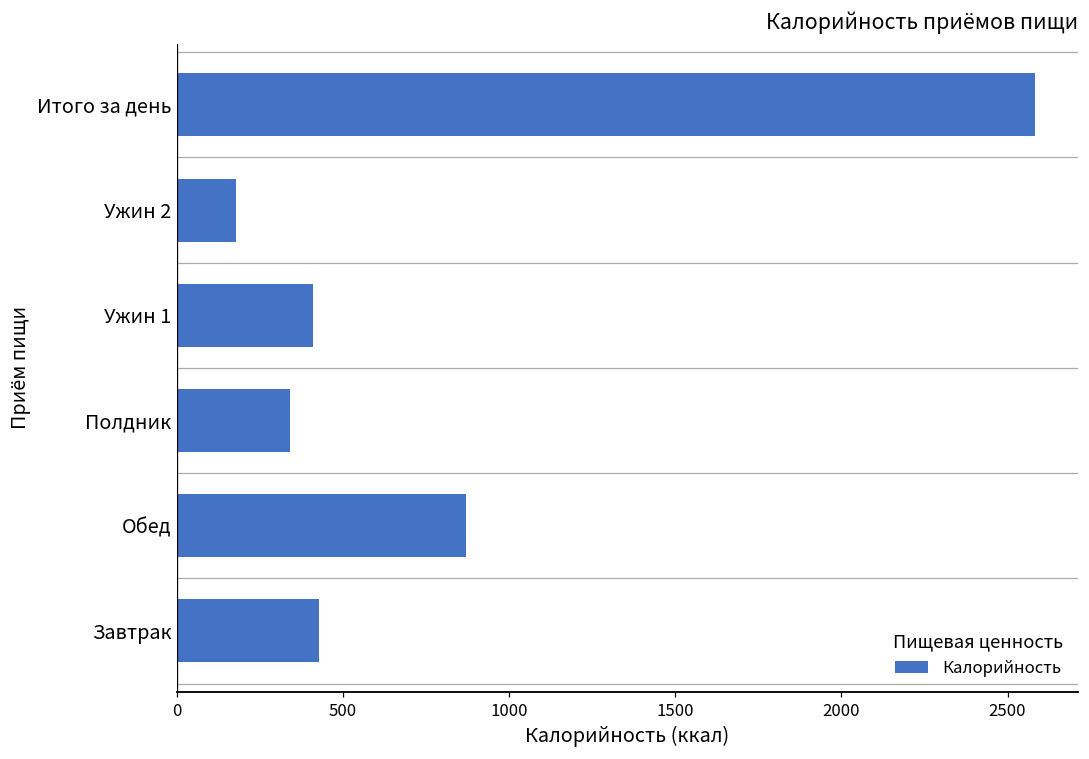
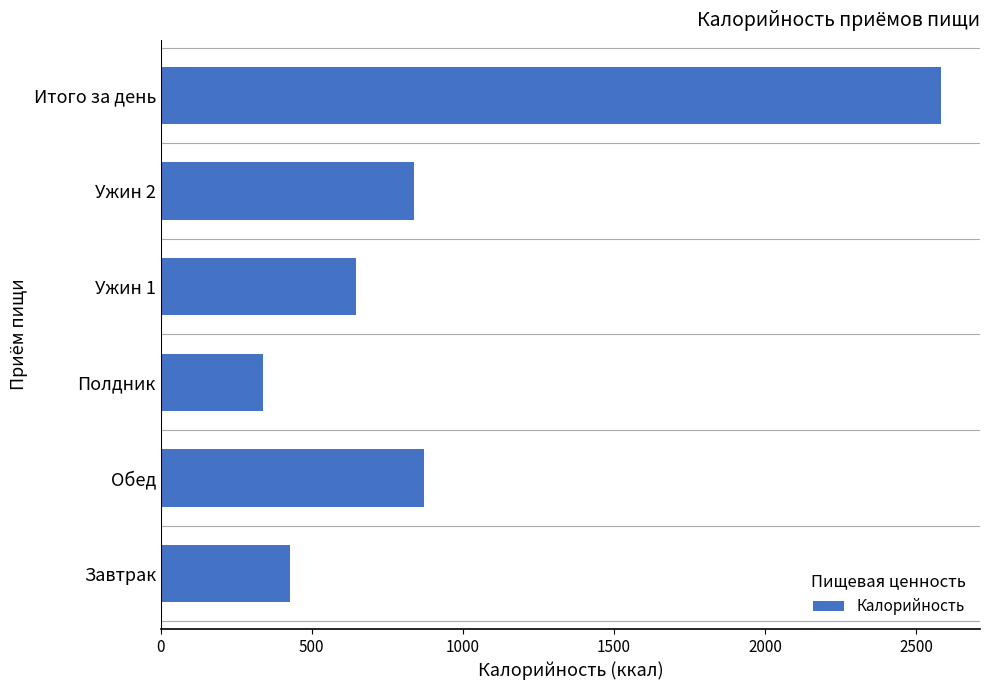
  {
    "Итого за день": 2580,
-   "Ужин 2": 180,
-   "Ужин 1": 410,
+   "Ужин 2": 840,
+   "Ужин 1": 650,
    "Полдник": 340,
    "Обед": 870,
    "Завтрак": 430
  }
